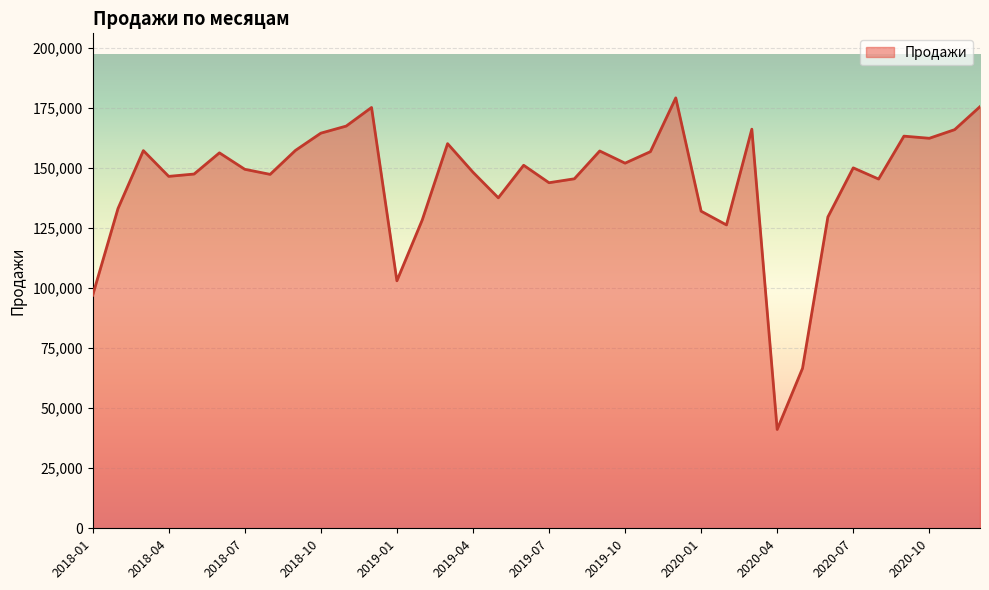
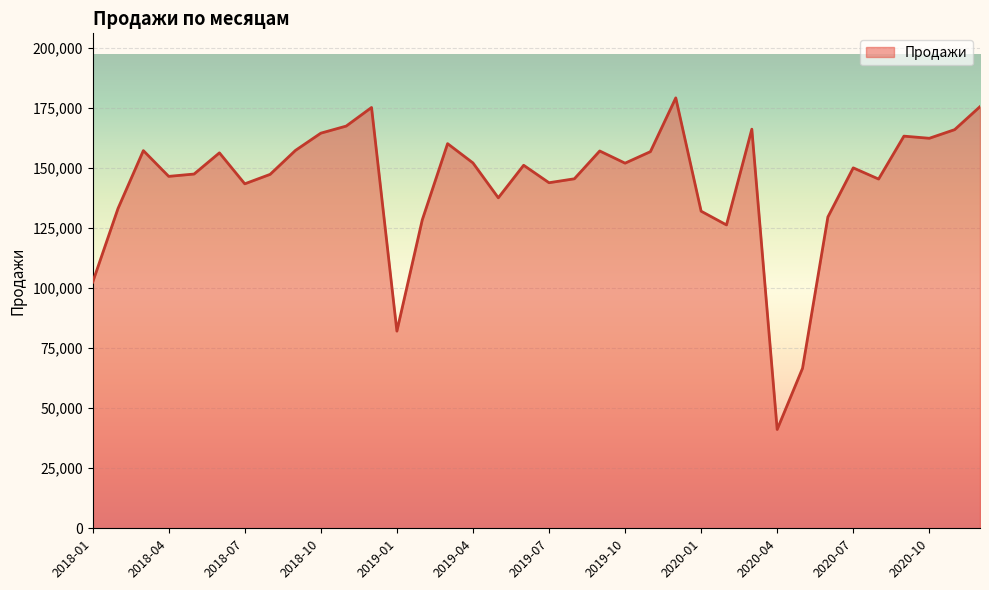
  {
-   "2018-01": "97,000",
+   "2018-01": "102,000",
    "2018-04": "147,000",
-   "2018-07": "150,000",
+   "2018-07": "143,000",
    "2018-10": "165,000",
-   "2019-01": "103,000",
-   "2019-04": "148,000",
+   "2019-01": "82,000",
+   "2019-04": "152,000",
    "2019-07": "144,000",
    "2019-10": "152,000",
    "2020-01": "132,000",
    "2020-04": "41,000",
    "2020-07": "150,000",
    "2020-10": "162,000"
  }
